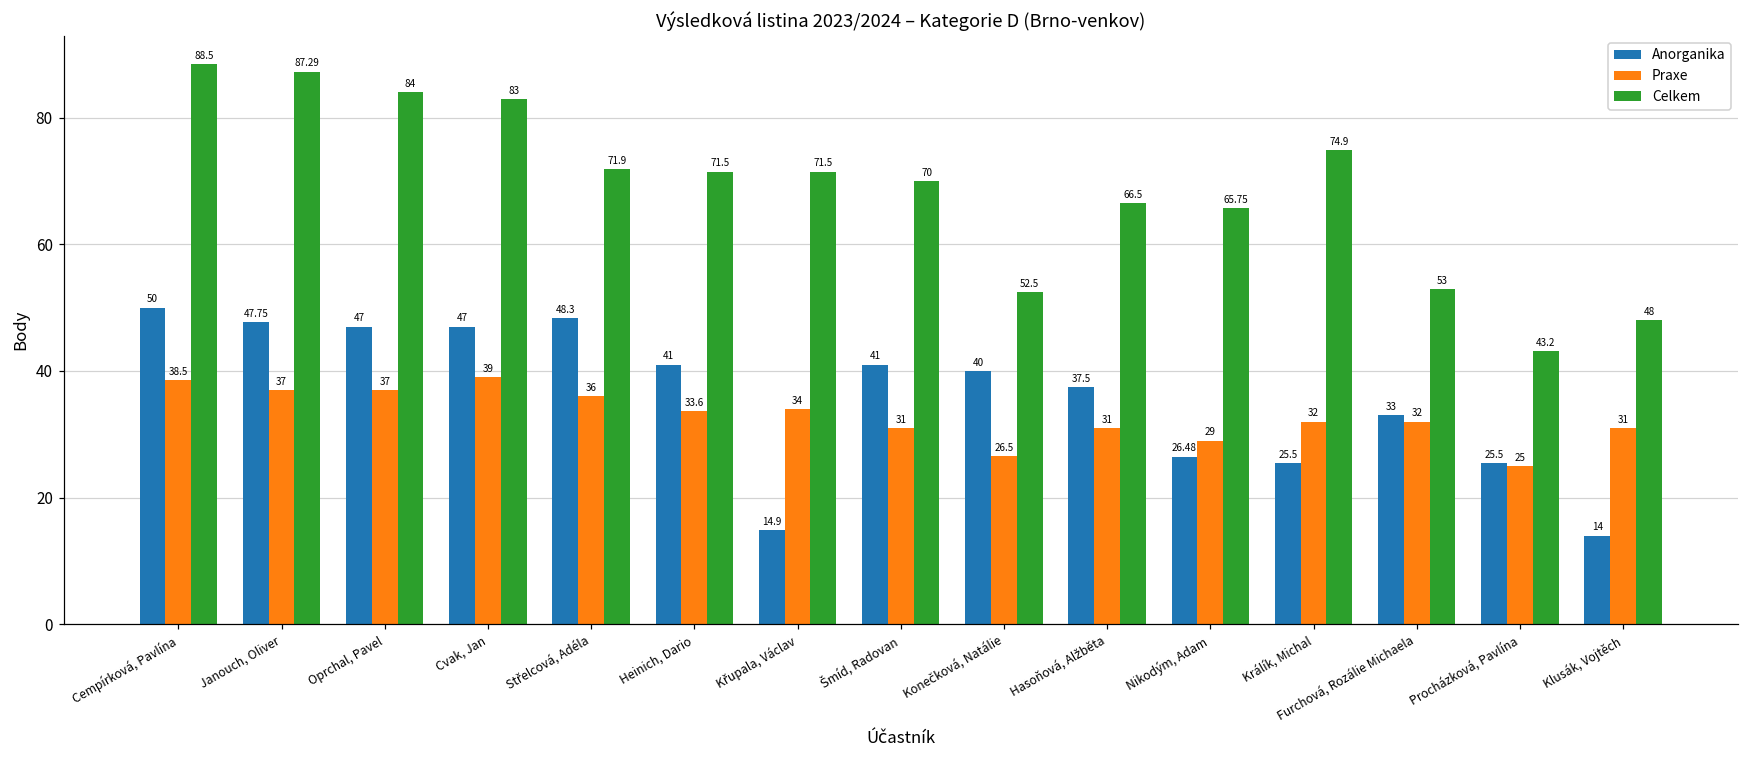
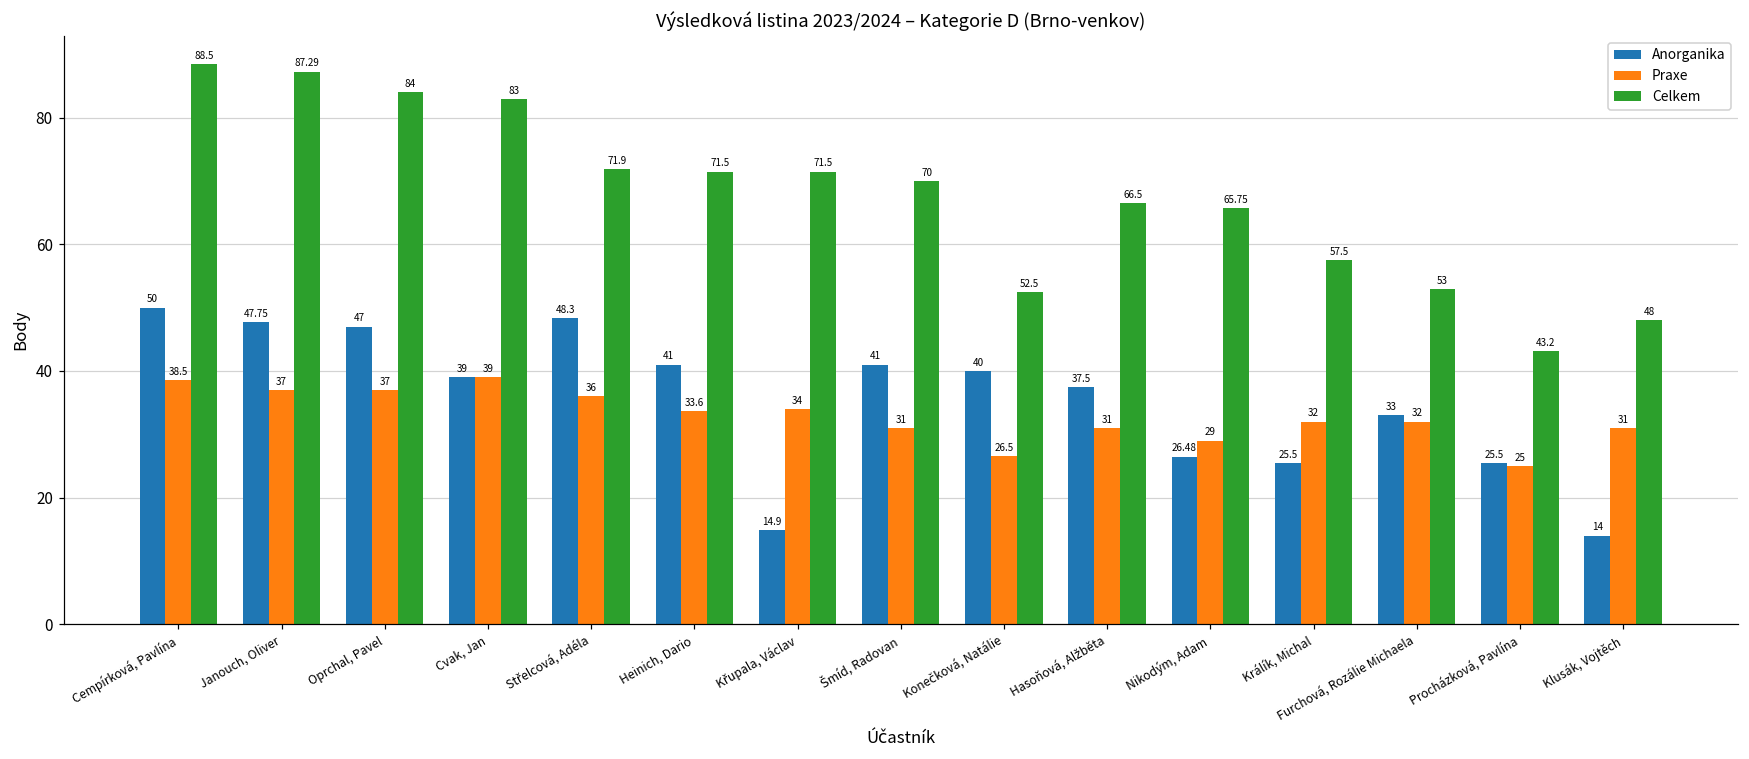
  {
    "Anorganika": {
      "Cempírková, Pavlína": 50,
      "Janouch, Oliver": 47.75,
      "Oprchal, Pavel": 47,
-     "Cvak, Jan": 47,
+     "Cvak, Jan": 39,
      "Střelcová, Adéla": 48.3,
      "Heinich, Dario": 41,
      "Křupala, Václav": 14.9,
      "Šmíd, Radovan": 41,
      "Konečková, Natálie": 40,
      "Hasoňová, Alžběta": 37.5,
      "Nikodým, Adam": 26.48,
      "Králík, Michal": 25.5,
      "Furchová, Rozálie Michaela": 33,
      "Procházková, Pavlína": 25.5,
      "Klusák, Vojtěch": 14
    },
    "Praxe": {
      "Cempírková, Pavlína": 38.5,
      "Janouch, Oliver": 37,
      "Oprchal, Pavel": 37,
      "Cvak, Jan": 39,
      "Střelcová, Adéla": 36,
      "Heinich, Dario": 33.6,
      "Křupala, Václav": 34,
      "Šmíd, Radovan": 31,
      "Konečková, Natálie": 26.5,
      "Hasoňová, Alžběta": 31,
      "Nikodým, Adam": 29,
      "Králík, Michal": 32,
      "Furchová, Rozálie Michaela": 32,
      "Procházková, Pavlína": 25,
      "Klusák, Vojtěch": 31
    },
    "Celkem": {
      "Cempírková, Pavlína": 88.5,
      "Janouch, Oliver": 87.29,
      "Oprchal, Pavel": 84,
      "Cvak, Jan": 83,
      "Střelcová, Adéla": 71.9,
      "Heinich, Dario": 71.5,
      "Křupala, Václav": 71.5,
      "Šmíd, Radovan": 70,
      "Konečková, Natálie": 52.5,
      "Hasoňová, Alžběta": 66.5,
      "Nikodým, Adam": 65.75,
-     "Králík, Michal": 74.9,
+     "Králík, Michal": 57.5,
      "Furchová, Rozálie Michaela": 53,
      "Procházková, Pavlína": 43.2,
      "Klusák, Vojtěch": 48
    }
  }
